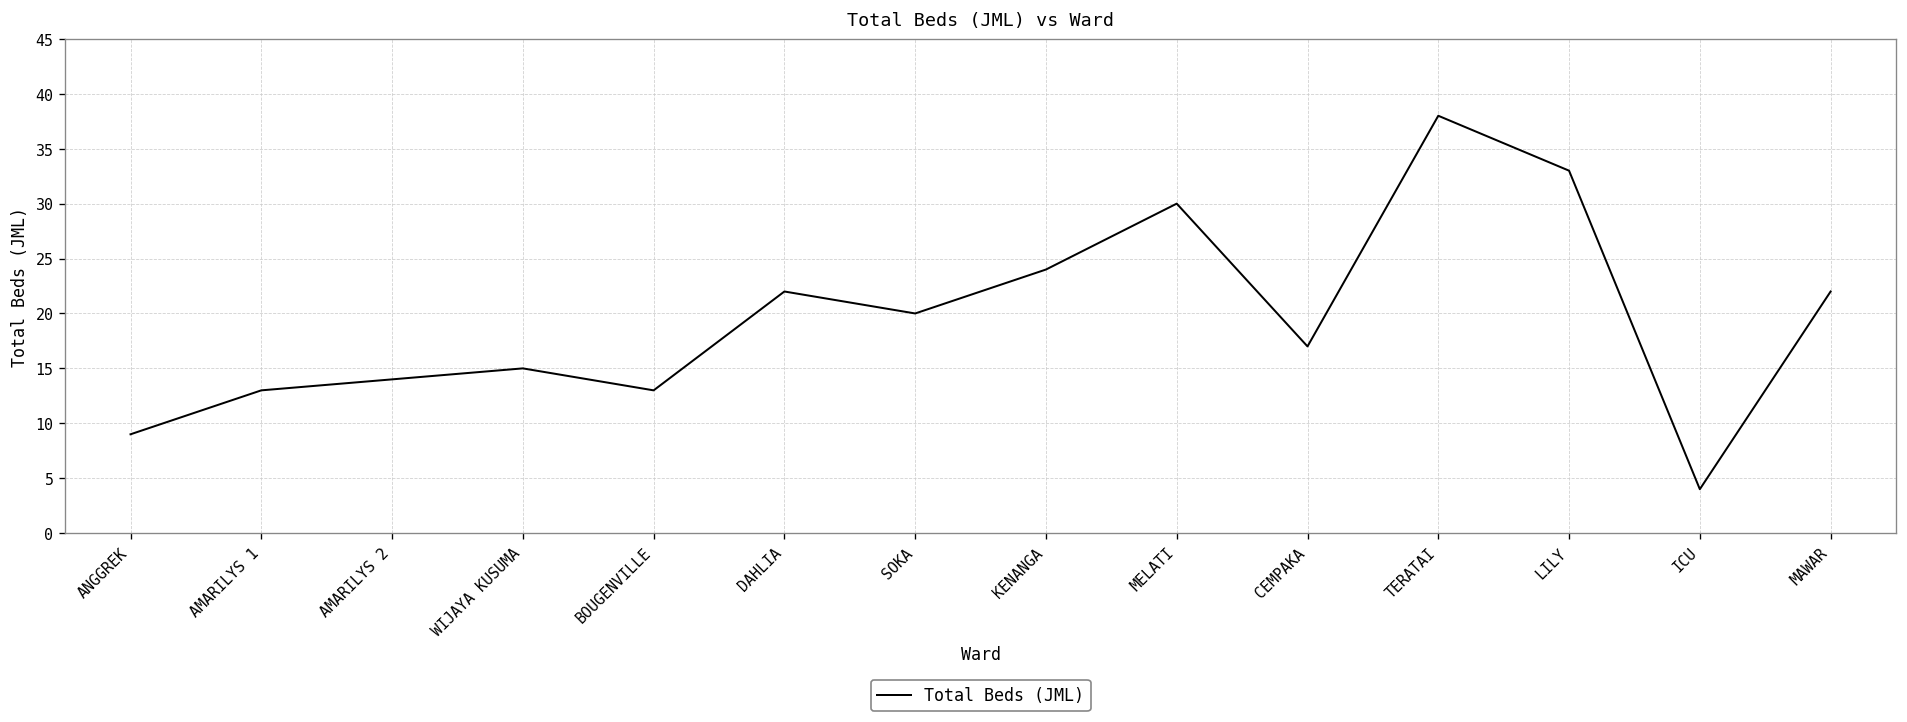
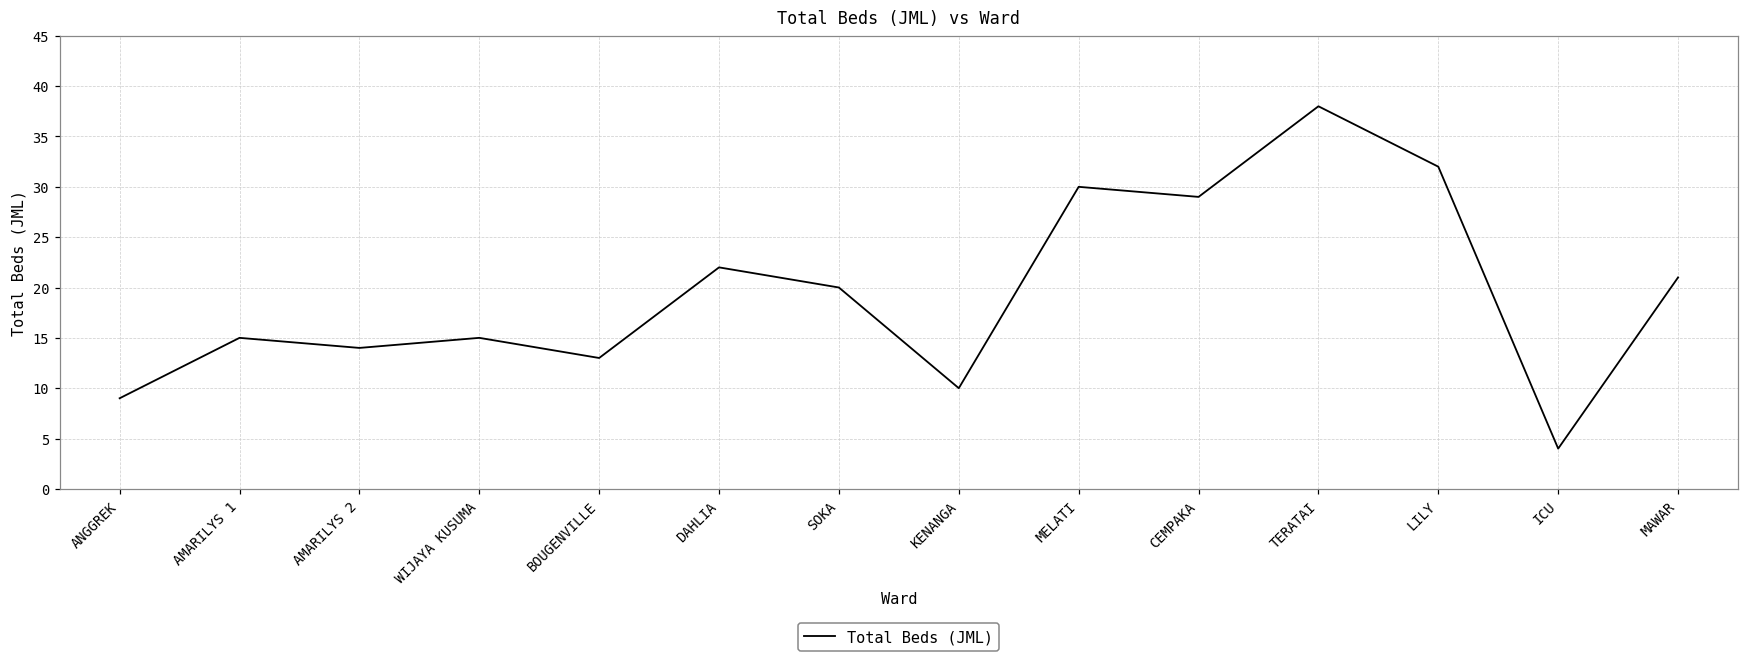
  {
    "ANGGREK": 9,
-   "AMARILYS 1": 13,
+   "AMARILYS 1": 15,
    "AMARILYS 2": 14,
    "WIJAYA KUSUMA": 15,
    "BOUGENVILLE": 13,
    "DAHLIA": 22,
    "SOKA": 20,
-   "KENANGA": 24,
+   "KENANGA": 10,
    "MELATI": 30,
-   "CEMPAKA": 17,
+   "CEMPAKA": 29,
    "TERATAI": 38,
-   "LILY": 33,
+   "LILY": 32,
    "ICU": 4,
-   "MAWAR": 22
+   "MAWAR": 21
  }
